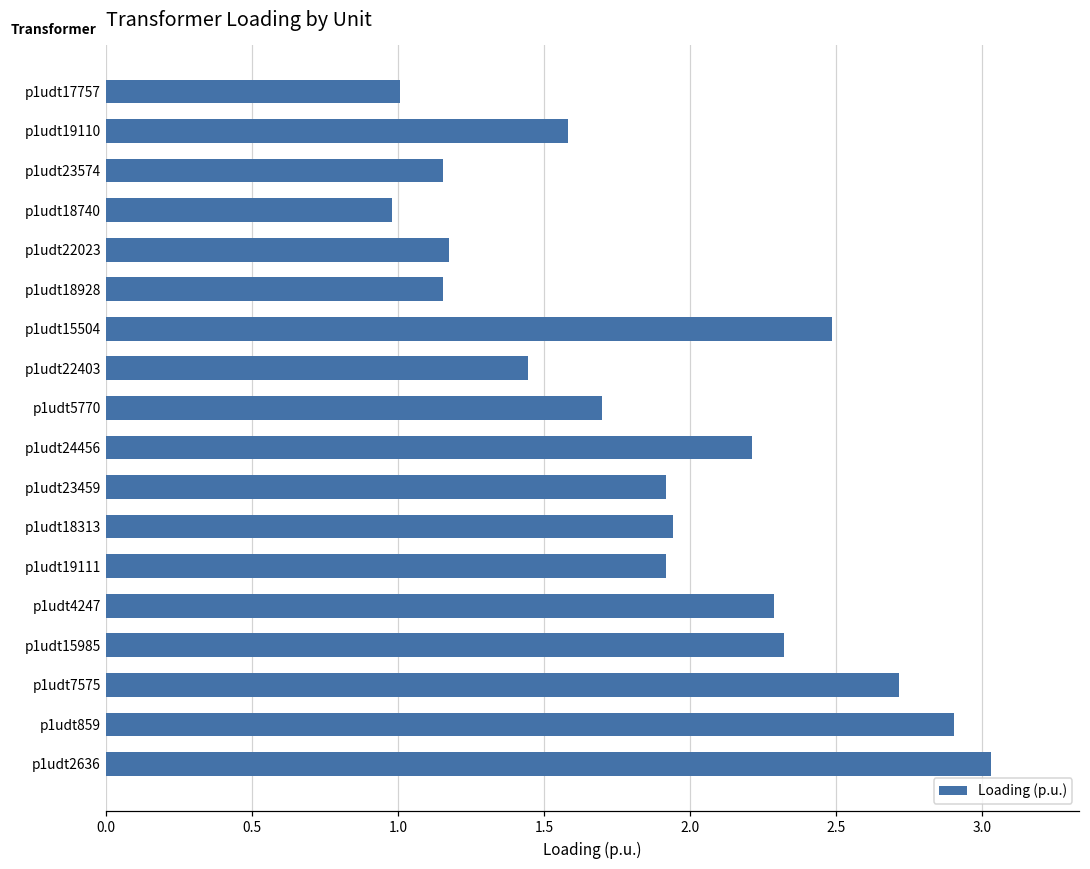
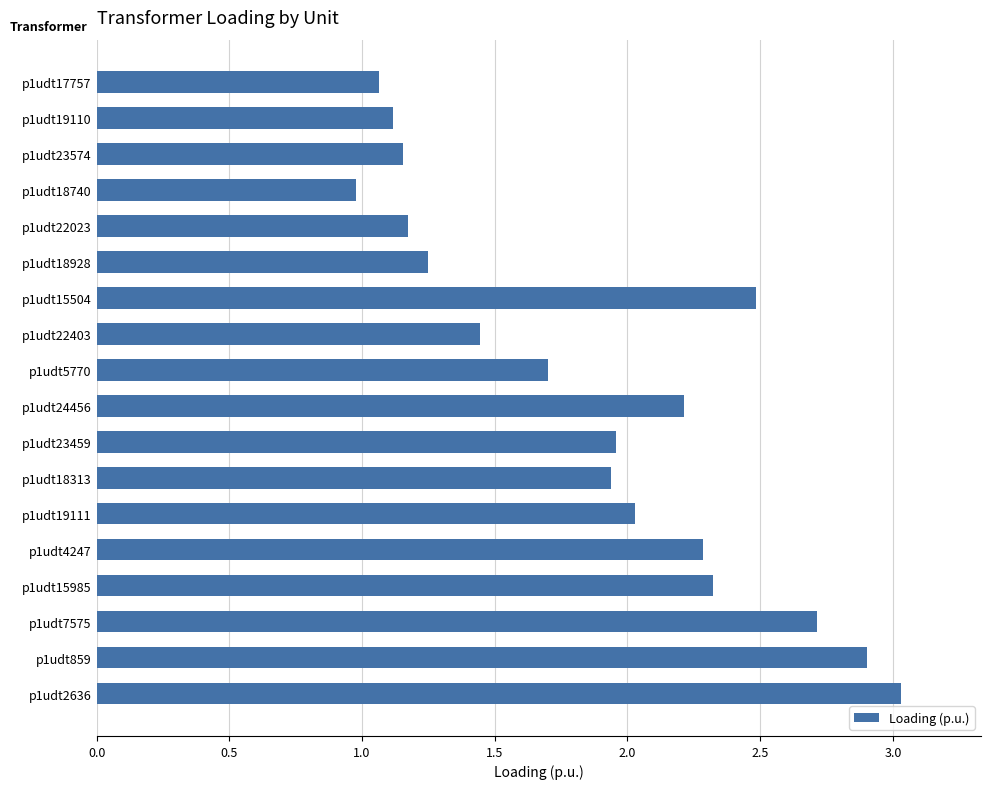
  {
-   "p1udt17757": 1.01,
-   "p1udt19110": 1.58,
+   "p1udt17757": 1.06,
+   "p1udt19110": 1.12,
    "p1udt23574": 1.15,
    "p1udt18740": 0.98,
    "p1udt22023": 1.17,
-   "p1udt18928": 1.15,
+   "p1udt18928": 1.25,
    "p1udt15504": 2.49,
    "p1udt22403": 1.44,
    "p1udt5770": 1.70,
    "p1udt24456": 2.21,
-   "p1udt23459": 1.92,
+   "p1udt23459": 1.96,
    "p1udt18313": 1.94,
-   "p1udt19111": 1.92,
+   "p1udt19111": 2.03,
    "p1udt4247": 2.29,
    "p1udt15985": 2.32,
    "p1udt7575": 2.72,
    "p1udt859": 2.90,
    "p1udt2636": 3.03
  }
